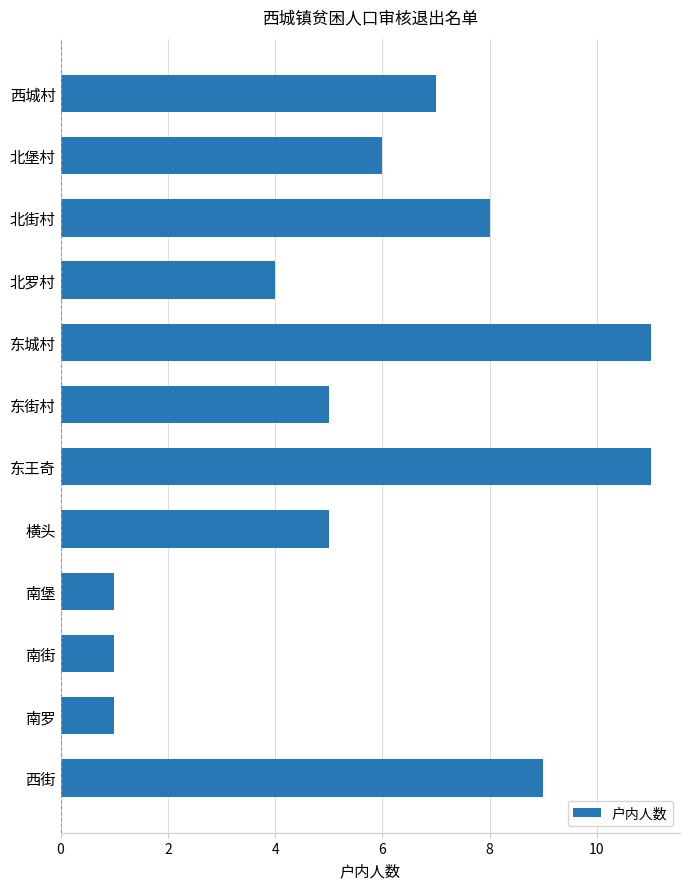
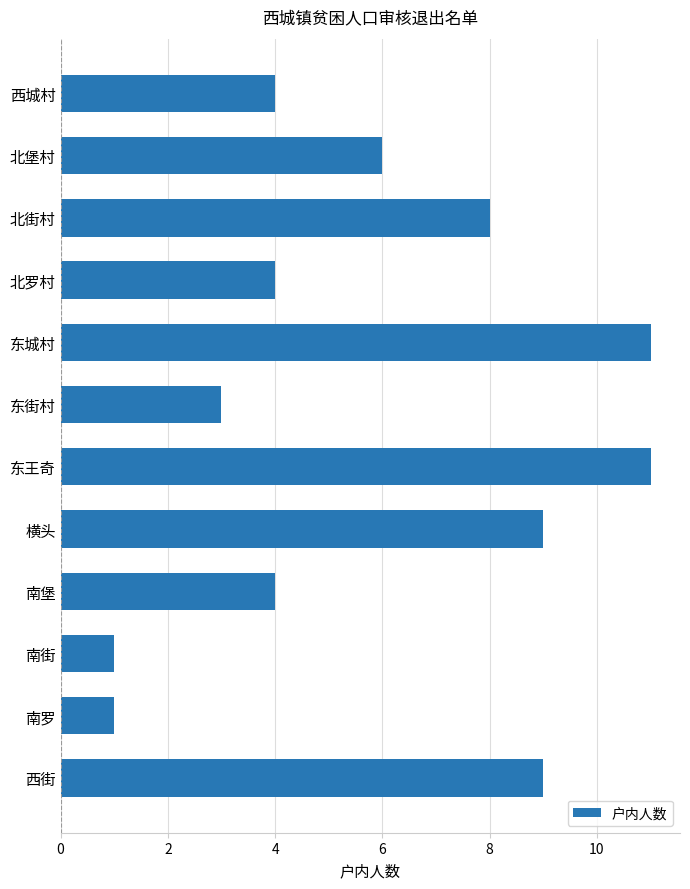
  {
-   "西城村": 7,
+   "西城村": 4,
    "北堡村": 6,
    "北街村": 8,
    "北罗村": 4,
    "东城村": 11,
-   "东街村": 5,
+   "东街村": 3,
    "东王奇": 11,
-   "横头": 5,
-   "南堡": 1,
+   "横头": 9,
+   "南堡": 4,
    "南街": 1,
    "南罗": 1,
    "西街": 9
  }
